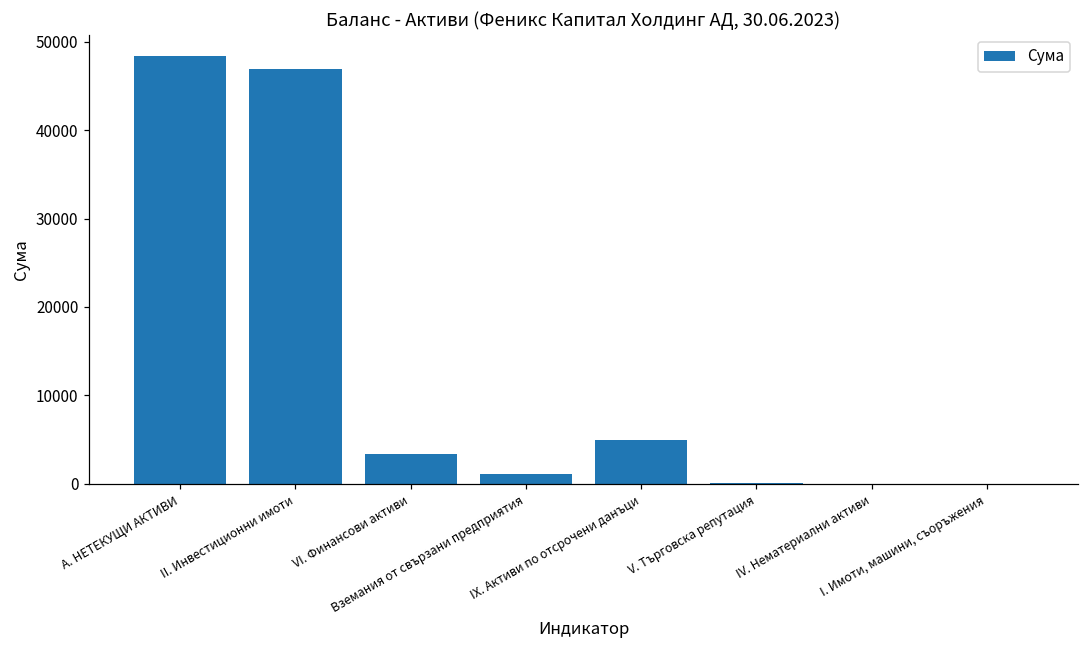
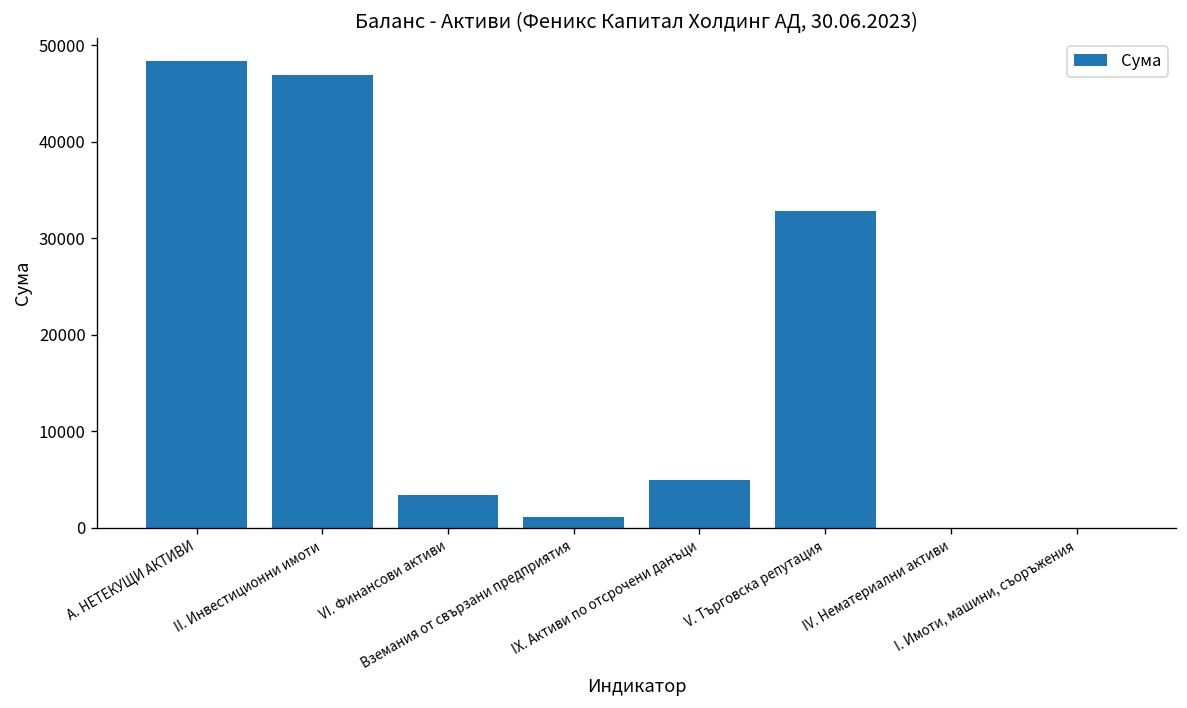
  {
    "А. НЕТЕКУЩИ АКТИВИ": 48000,
    "II. Инвестиционни имоти": 47000,
    "VI. Финансови активи": 3000,
    "Вземания от свързани предприятия": 1000,
    "IX. Активи по отсрочени данъци": 5000,
-   "V. Търговска репутация": 0
+   "V. Търговска репутация": 33000
  }
